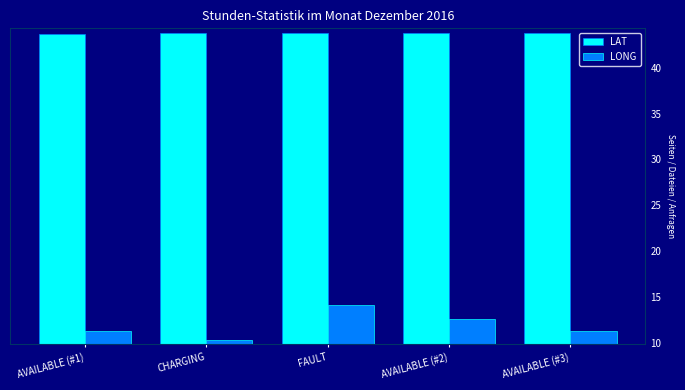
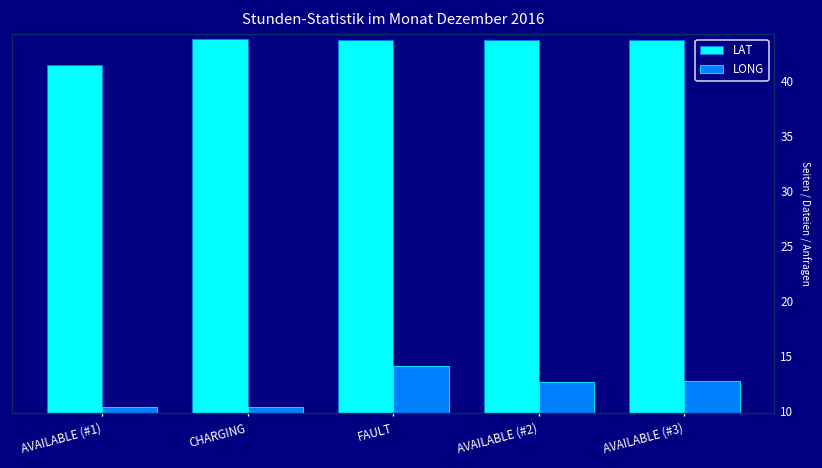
  {
    "LAT": {
-     "AVAILABLE (#1)": 44,
+     "AVAILABLE (#1)": 41,
      "CHARGING": 44,
      "FAULT": 44,
      "AVAILABLE (#2)": 44,
      "AVAILABLE (#3)": 44
    },
    "LONG": {
-     "AVAILABLE (#1)": 11,
+     "AVAILABLE (#1)": 10,
      "CHARGING": 10,
      "FAULT": 14,
      "AVAILABLE (#2)": 13,
-     "AVAILABLE (#3)": 11
+     "AVAILABLE (#3)": 13
    }
  }
